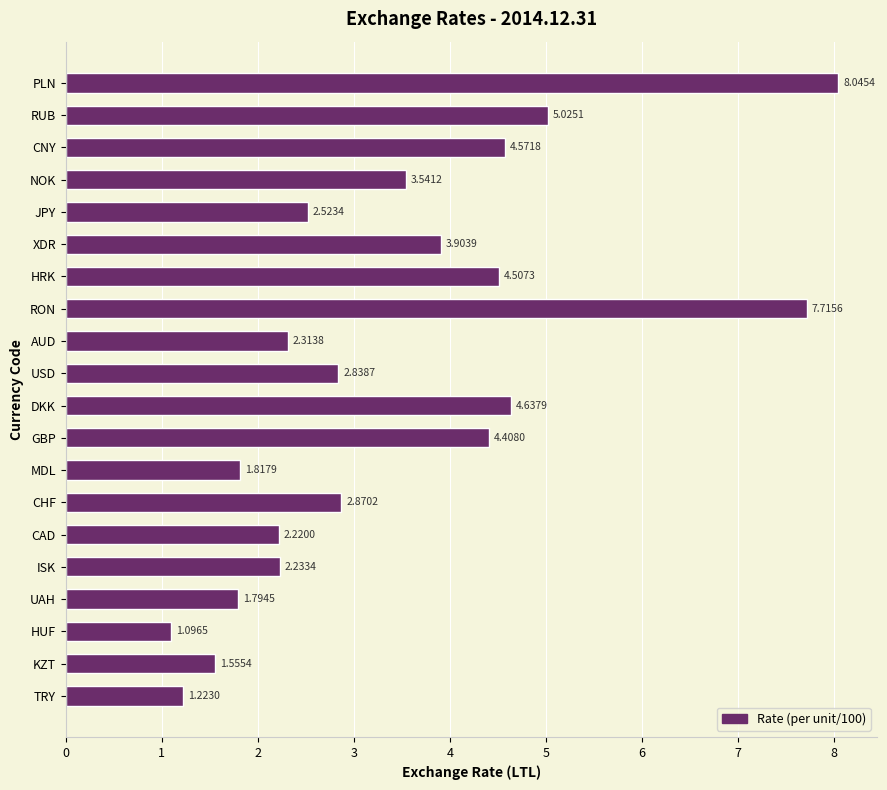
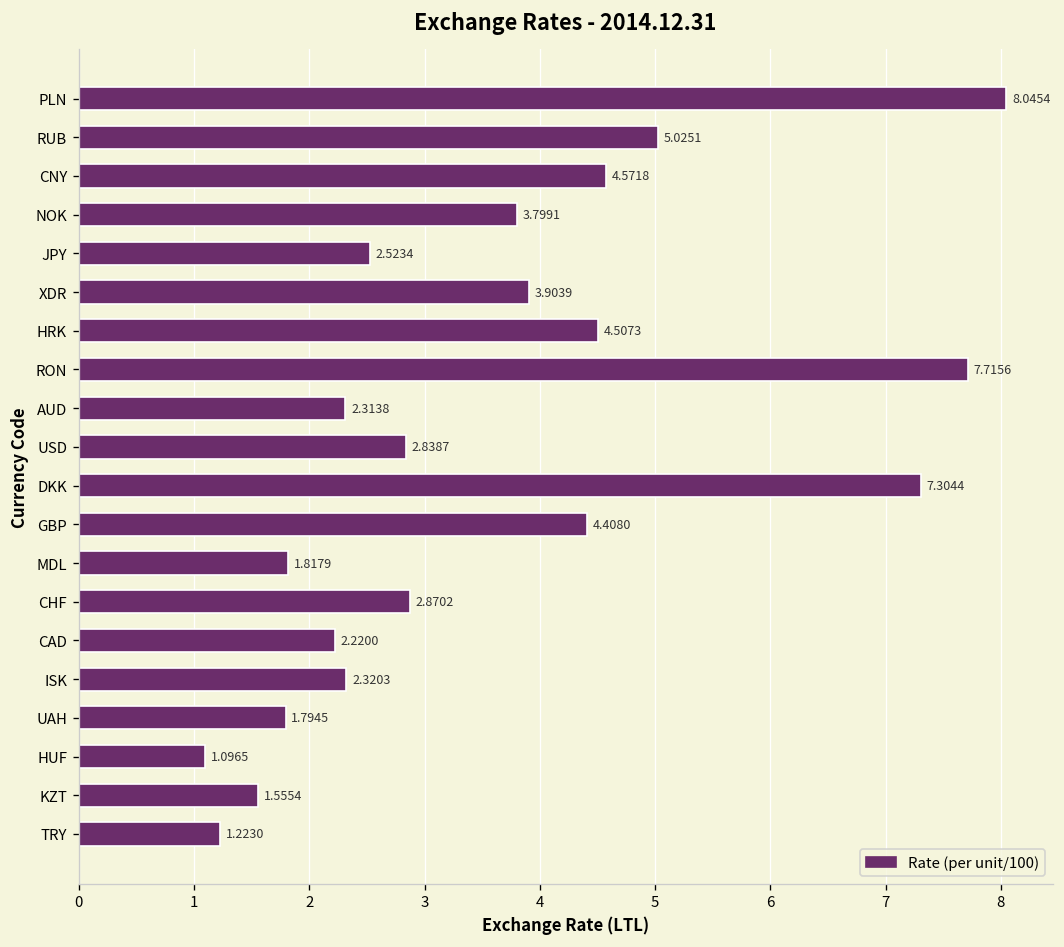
  {
    "PLN": 8.0454,
    "RUB": 5.0251,
    "CNY": 4.5718,
-   "NOK": 3.5412,
+   "NOK": 3.7991,
    "JPY": 2.5234,
    "XDR": 3.9039,
    "HRK": 4.5073,
    "RON": 7.7156,
    "AUD": 2.3138,
    "USD": 2.8387,
-   "DKK": 4.6379,
+   "DKK": 7.3044,
    "GBP": 4.4080,
    "MDL": 1.8179,
    "CHF": 2.8702,
    "CAD": 2.2200,
-   "ISK": 2.2334,
+   "ISK": 2.3203,
    "UAH": 1.7945,
    "HUF": 1.0965,
    "KZT": 1.5554,
    "TRY": 1.2230
  }
